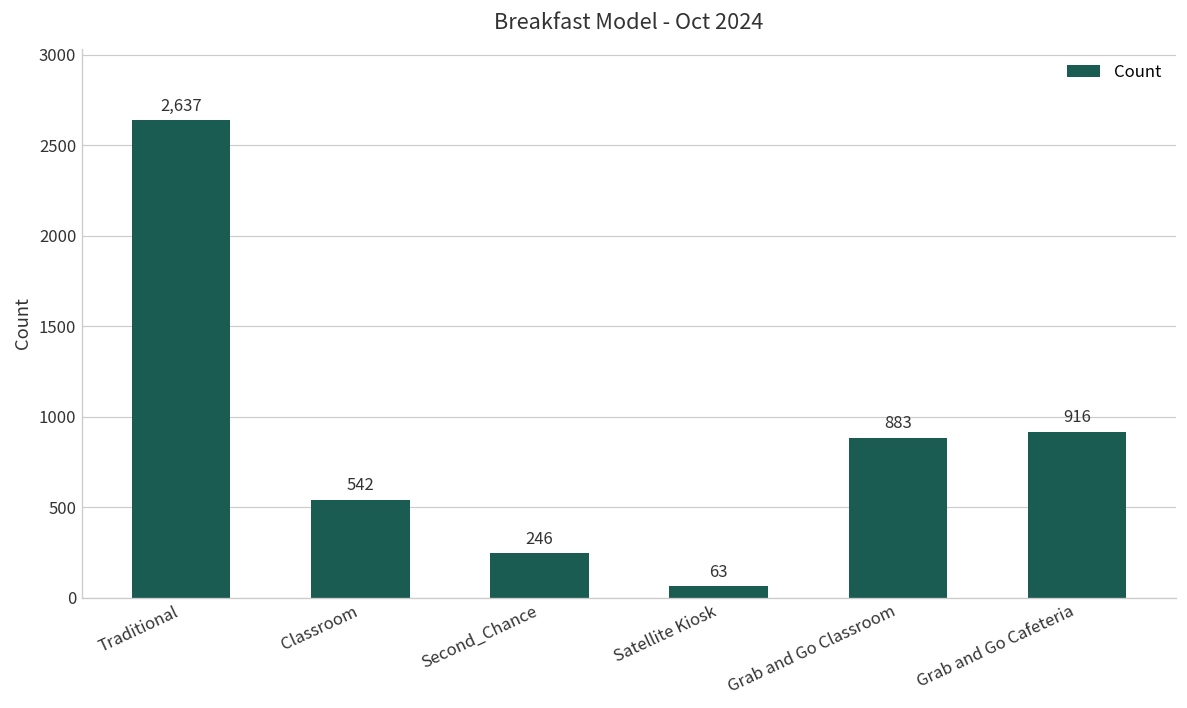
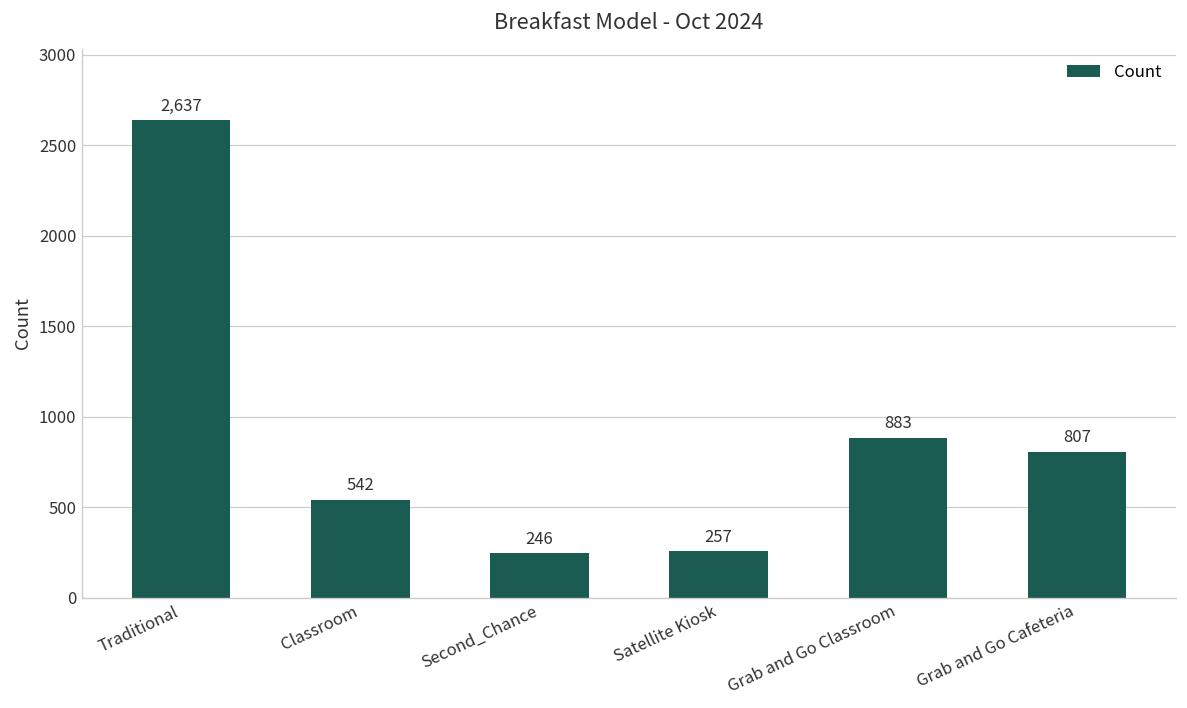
  {
    "Traditional": "2,637",
    "Classroom": "542",
    "Second_Chance": "246",
-   "Satellite Kiosk": "63",
+   "Satellite Kiosk": "257",
    "Grab and Go Classroom": "883",
-   "Grab and Go Cafeteria": "916"
+   "Grab and Go Cafeteria": "807"
  }
